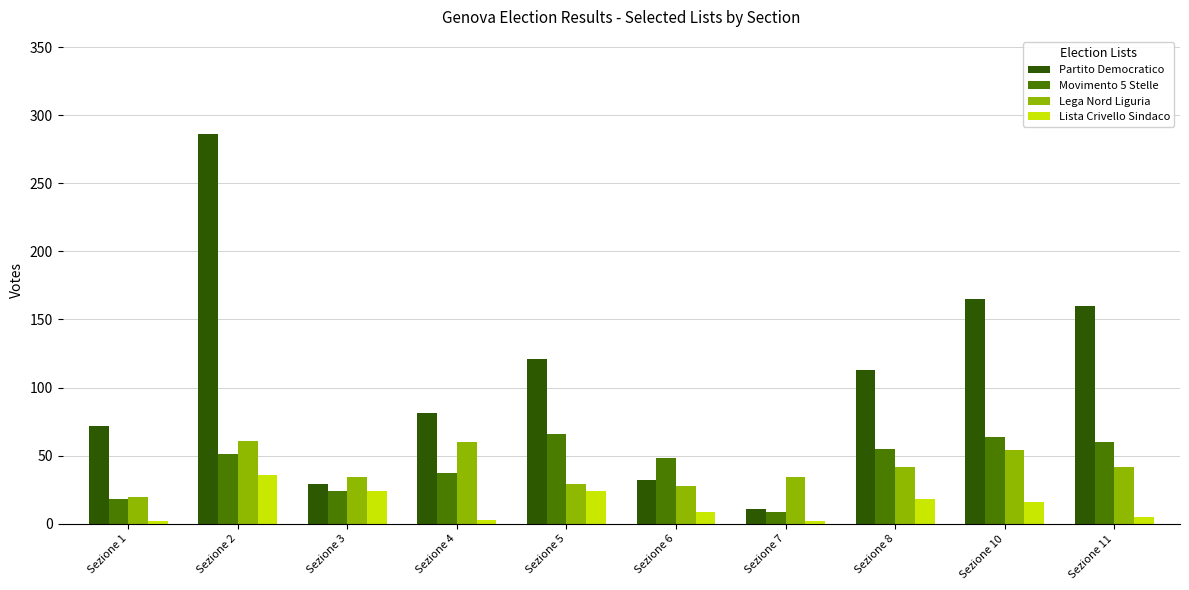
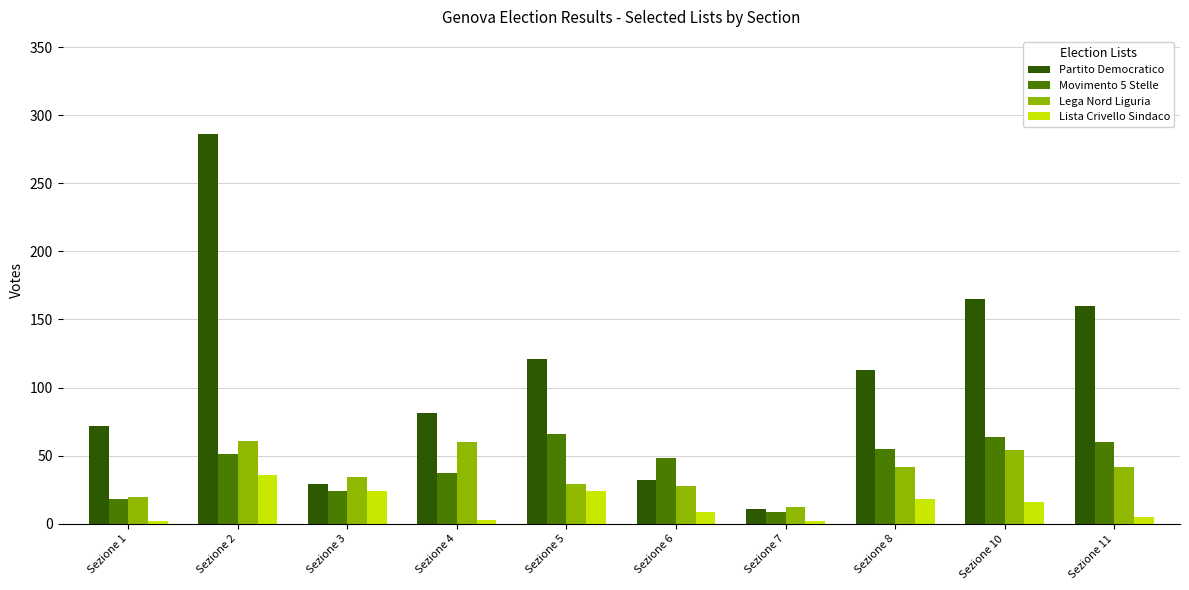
  {
    "Lega Nord Liguria": {
      "Sezione 1": 20,
      "Sezione 2": 61,
      "Sezione 3": 34,
      "Sezione 4": 60,
      "Sezione 5": 29,
      "Sezione 6": 28,
-     "Sezione 7": 34,
+     "Sezione 7": 12,
      "Sezione 8": 42,
      "Sezione 10": 54,
      "Sezione 11": 42
    },
    "Lista Crivello Sindaco": {
      "Sezione 1": 2,
      "Sezione 2": 36,
      "Sezione 3": 24,
      "Sezione 4": 3,
      "Sezione 5": 24,
      "Sezione 6": 9,
      "Sezione 7": 2,
      "Sezione 8": 18,
      "Sezione 10": 16,
      "Sezione 11": 5
    }
  }
